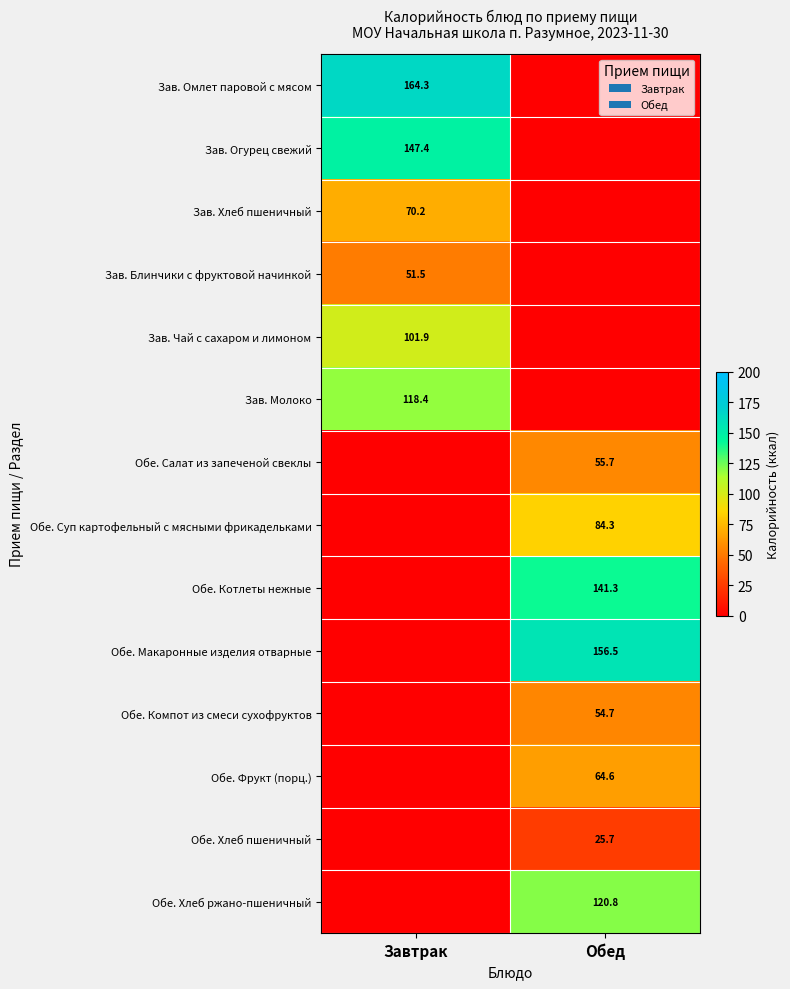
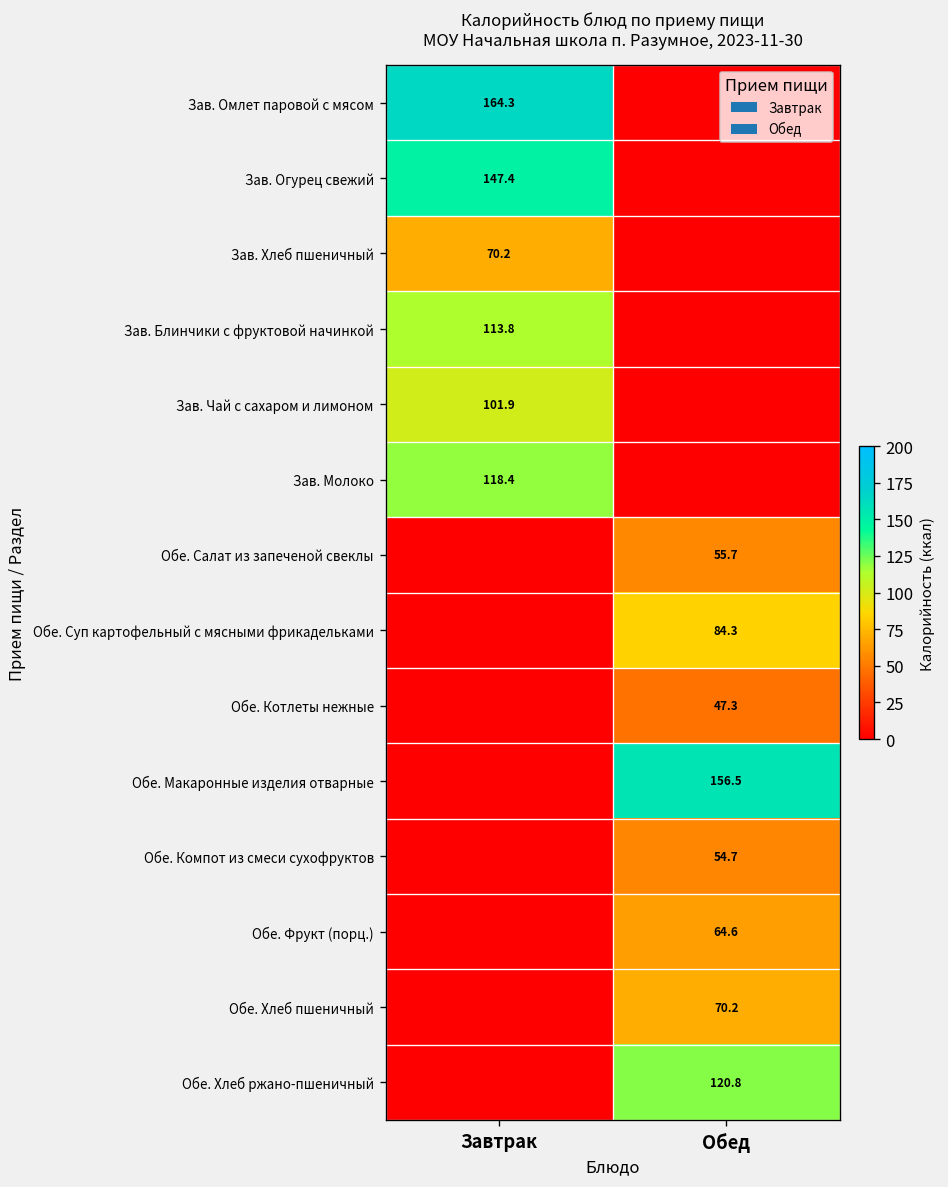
  {
    "Зав. Омлет паровой с мясом": {
      "Завтрак": 164.3
    },
    "Зав. Огурец свежий": {
      "Завтрак": 147.4
    },
    "Зав. Хлеб пшеничный": {
      "Завтрак": 70.2
    },
    "Зав. Блинчики с фруктовой начинкой": {
-     "Завтрак": 51.5
+     "Завтрак": 113.8
    },
    "Зав. Чай с сахаром и лимоном": {
      "Завтрак": 101.9
    },
    "Зав. Молоко": {
      "Завтрак": 118.4
    },
    "Обе. Салат из запеченой свеклы": {
      "Обед": 55.7
    },
    "Обе. Суп картофельный с мясными фрикадельками": {
      "Обед": 84.3
    },
    "Обе. Котлеты нежные": {
-     "Обед": 141.3
+     "Обед": 47.3
    },
    "Обе. Макаронные изделия отварные": {
      "Обед": 156.5
    },
    "Обе. Компот из смеси сухофруктов": {
      "Обед": 54.7
    },
    "Обе. Фрукт (порц.)": {
      "Обед": 64.6
    },
    "Обе. Хлеб пшеничный": {
-     "Обед": 25.7
+     "Обед": 70.2
    },
    "Обе. Хлеб ржано-пшеничный": {
      "Обед": 120.8
    }
  }
